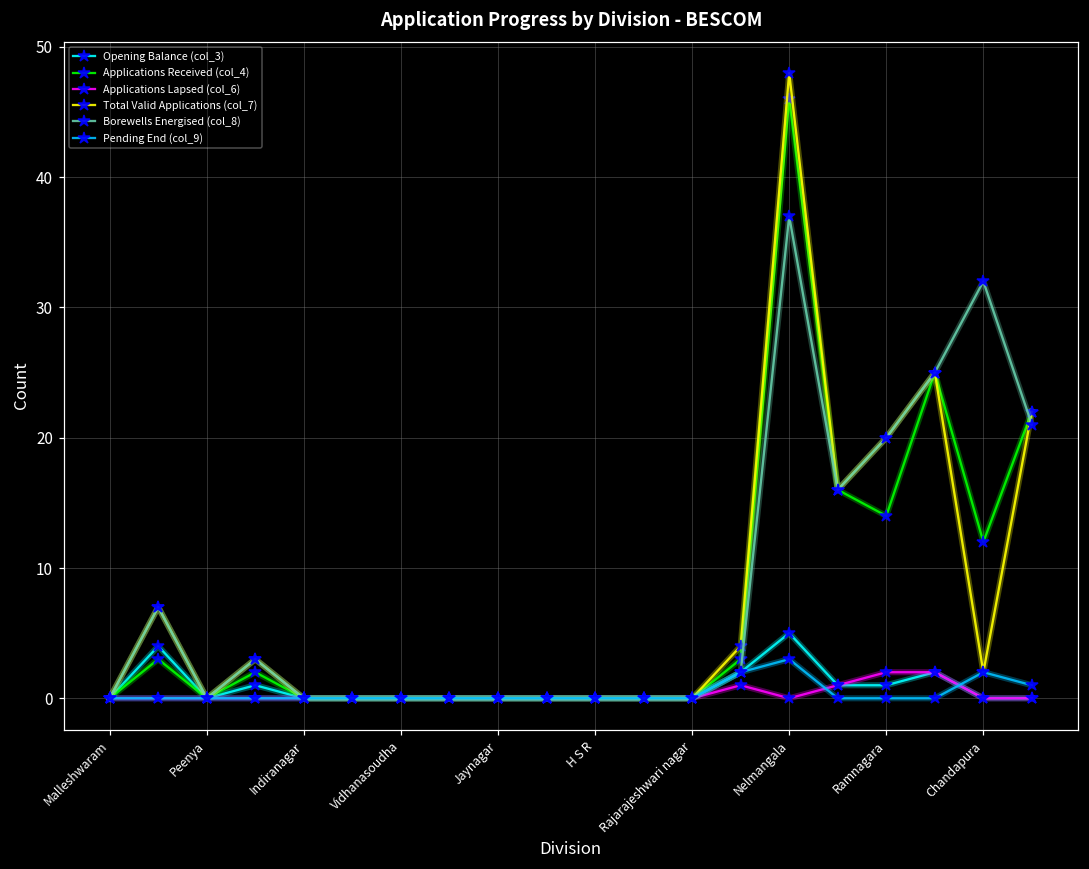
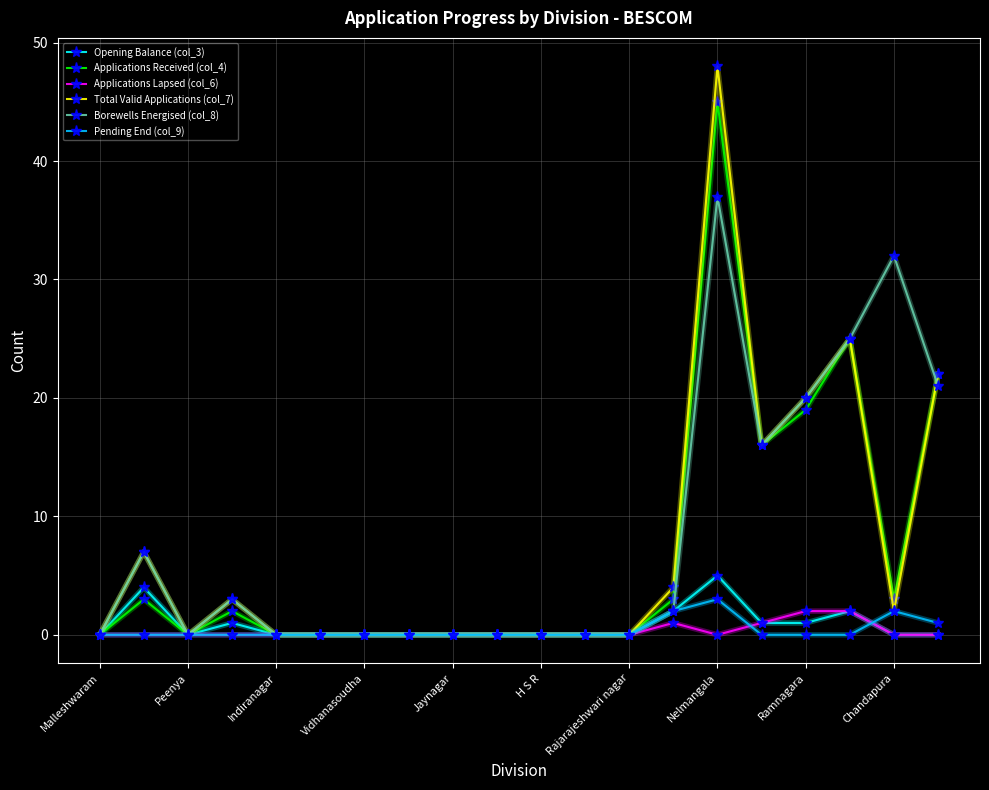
  {
    "Opening Balance (col_3)": {
      "Nelmangala": 5,
      "Ramnagara": 1
    },
    "Applications Received (col_4)": {
-     "Nelmangala": 46,
-     "Ramnagara": 14,
-     "Chandapura": 12
+     "Nelmangala": 45,
+     "Ramnagara": 19,
+     "Chandapura": 3
    },
    "Applications Lapsed (col_6)": {
      "Nelmangala": 0,
      "Ramnagara": 2
    },
    "Total Valid Applications (col_7)": {
      "Nelmangala": 48
    },
    "Borewells Energised (col_8)": {
      "Nelmangala": 37,
      "Chandapura": 32
    },
    "Pending End (col_9)": {
      "Nelmangala": 3,
      "Ramnagara": 0
    }
  }
